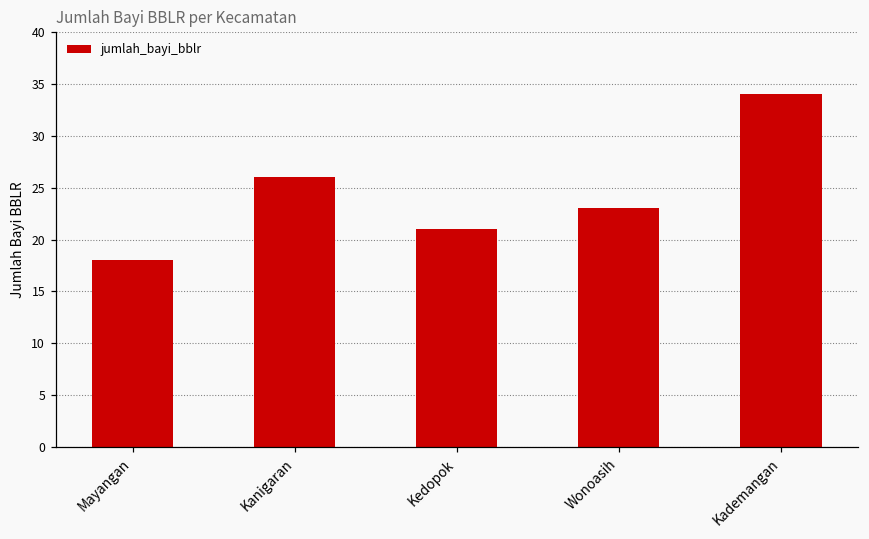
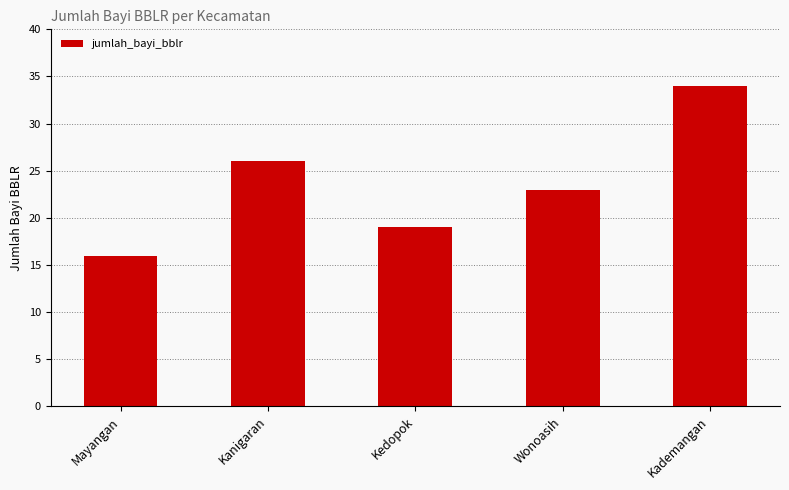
  {
-   "Mayangan": 18,
+   "Mayangan": 16,
    "Kanigaran": 26,
-   "Kedopok": 21,
+   "Kedopok": 19,
    "Wonoasih": 23,
    "Kademangan": 34
  }
